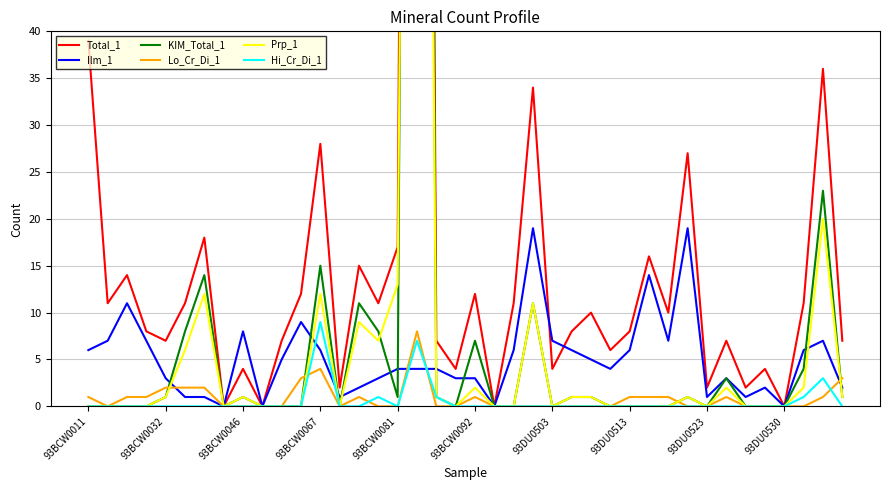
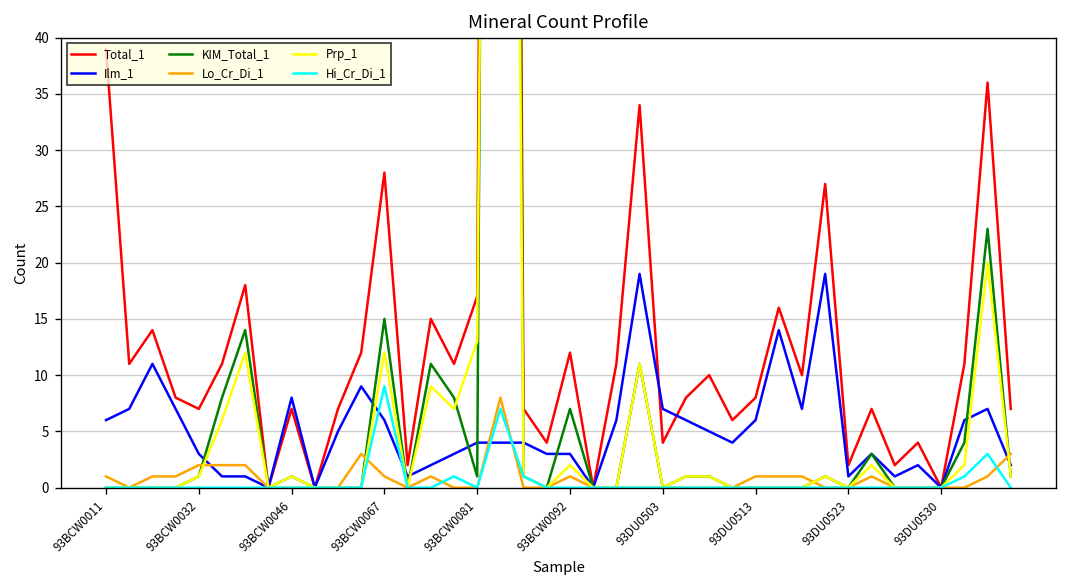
  {
    "Total_1": {
      "93BCW0032": 7,
-     "93BCW0046": 4,
+     "93BCW0046": 7,
      "93BCW0067": 28,
      "93BCW0081": 17,
      "93BCW0092": 12,
      "93DU0503": 4,
      "93DU0513": 8,
      "93DU0523": 2
    },
    "Ilm_1": {
      "93BCW0011": 6,
      "93BCW0032": 3,
      "93BCW0046": 8,
      "93BCW0067": 6,
      "93BCW0081": 4,
      "93BCW0092": 3,
      "93DU0503": 7,
      "93DU0513": 6,
      "93DU0523": 1
    },
    "KIM_Total_1": {
      "93BCW0067": 15,
      "93BCW0081": 1,
      "93BCW0092": 7
    },
    "Lo_Cr_Di_1": {
      "93BCW0011": 1,
      "93BCW0032": 2,
-     "93BCW0067": 4,
+     "93BCW0067": 1,
      "93BCW0092": 1,
      "93DU0513": 1
    },
    "Prp_1": {
      "93BCW0067": 12,
      "93BCW0081": 13,
      "93BCW0092": 2
    },
    "Hi_Cr_Di_1": {
      "93BCW0032": 0,
      "93BCW0067": 9,
      "93BCW0092": 0
    }
  }
